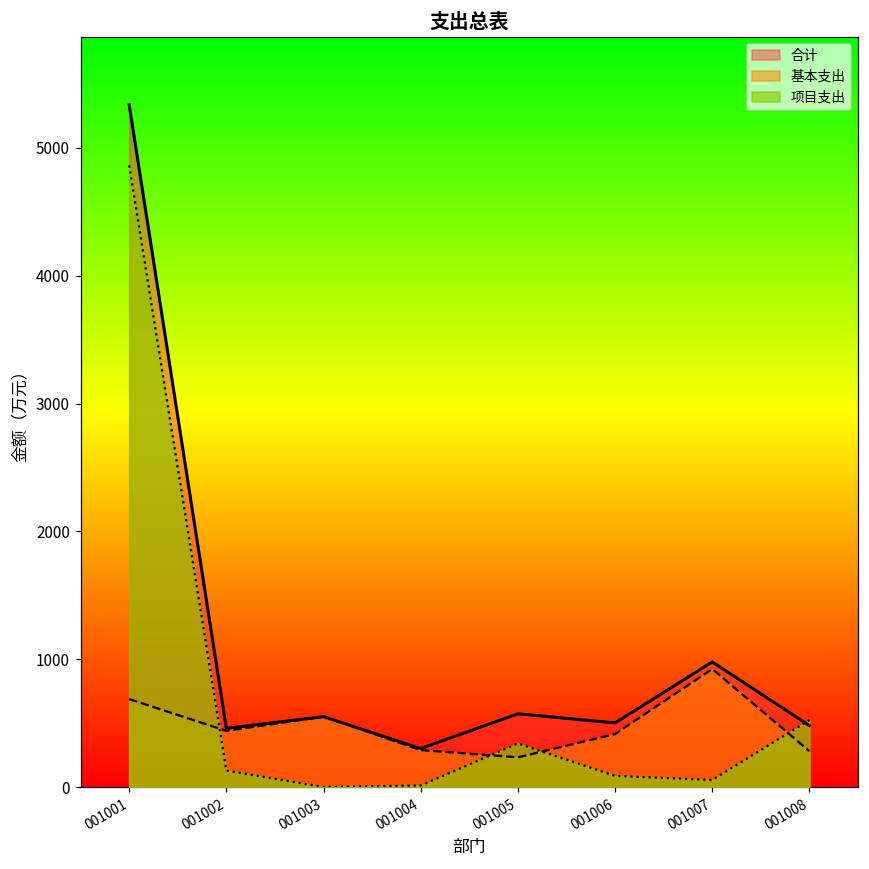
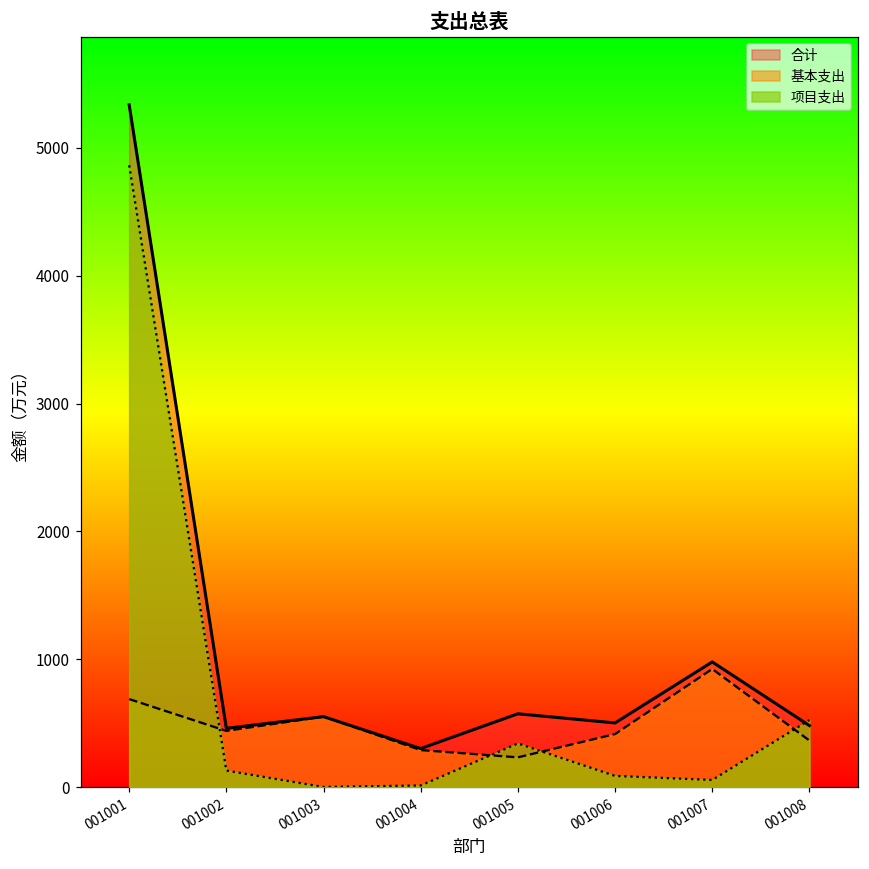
  {
    "合计": {
      "001001": 5340,
      "001005": 570,
      "001006": 500,
      "001007": 980,
      "001008": 480
    },
    "基本支出": {
      "001001": 690,
      "001005": 230,
      "001006": 410,
      "001007": 920,
-     "001008": 280
+     "001008": 360
    },
    "项目支出": {
      "001001": 4860,
      "001002": 130,
      "001003": 0,
      "001004": 10,
      "001005": 340,
      "001006": 90,
      "001007": 60,
      "001008": 520
    }
  }
